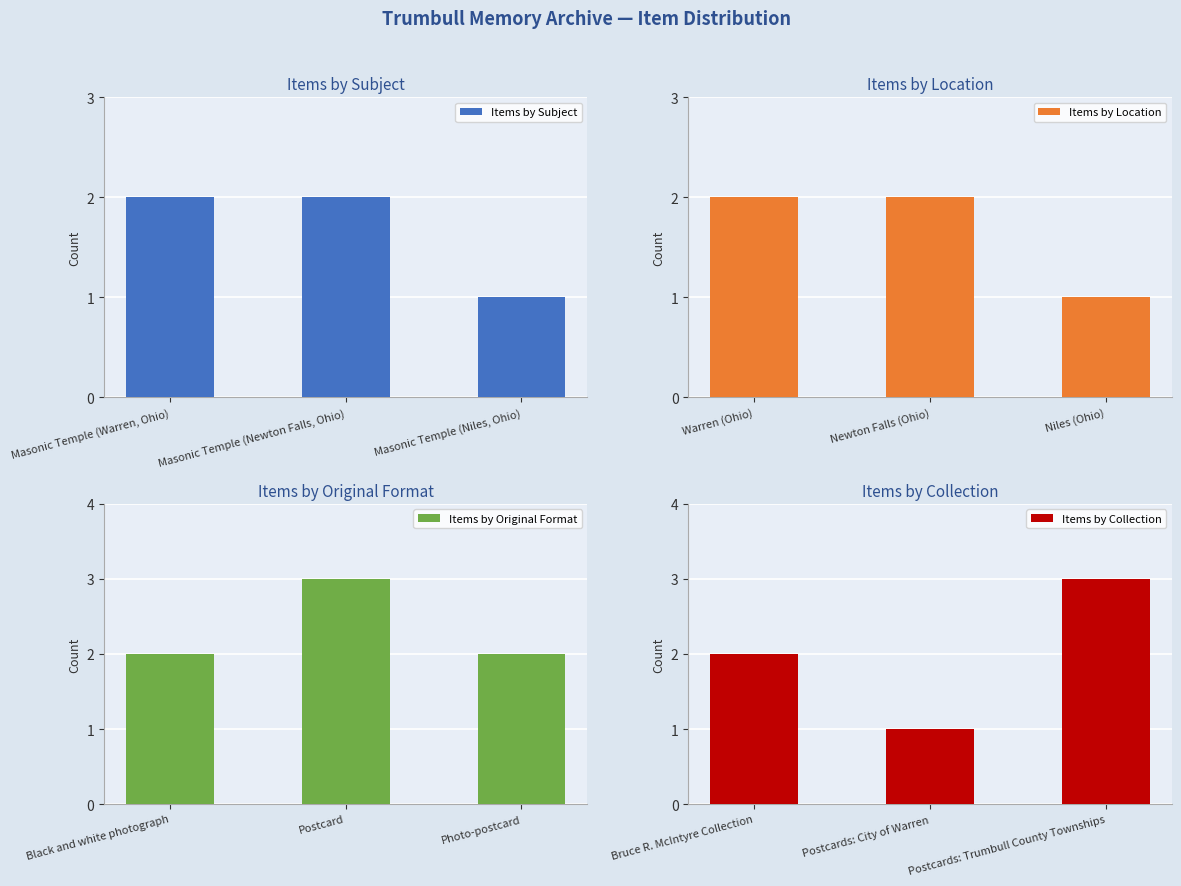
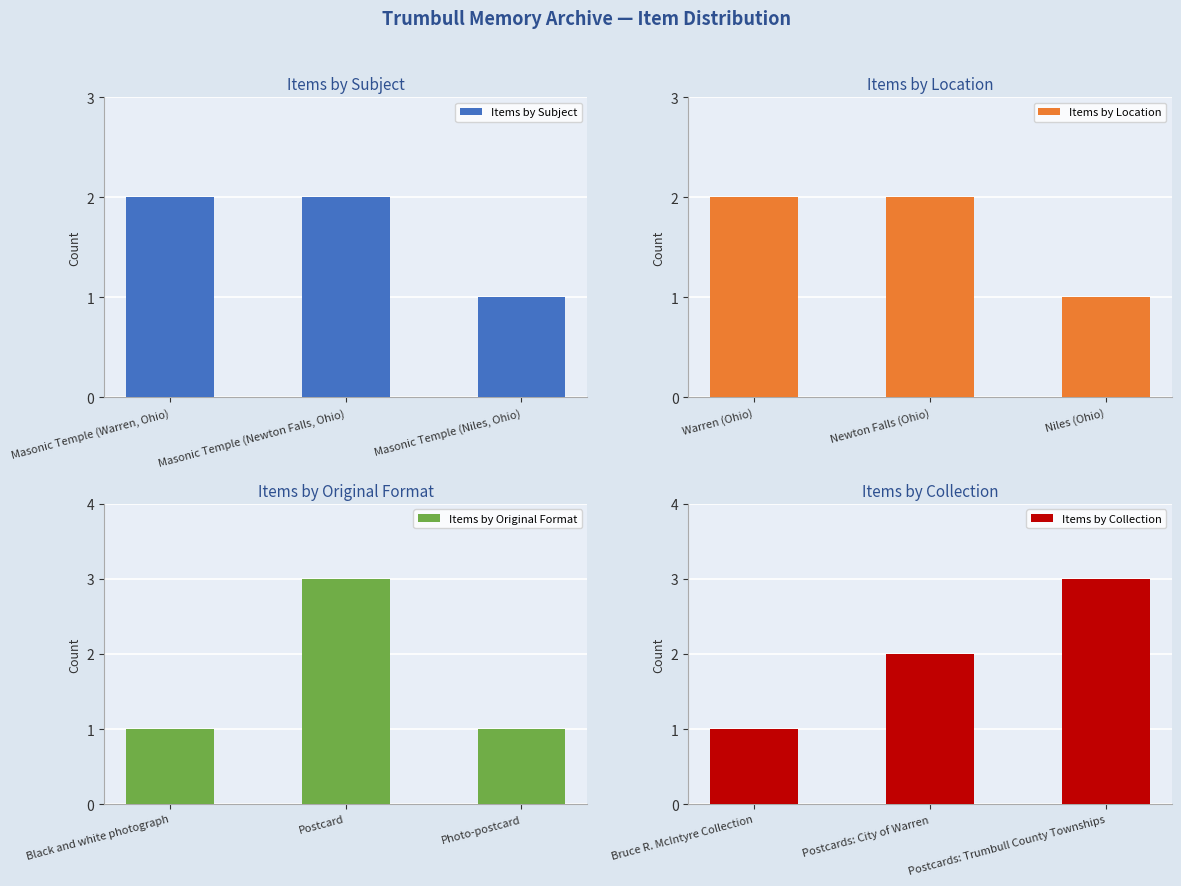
  {
    "Items by Subject": {
      "Masonic Temple (Warren, Ohio)": 2.00,
      "Masonic Temple (Newton Falls, Ohio)": 2.00,
      "Masonic Temple (Niles, Ohio)": 1.00
    },
    "Items by Location": {
      "Warren (Ohio)": 2.00,
      "Newton Falls (Ohio)": 2.00,
      "Niles (Ohio)": 1.00
    },
    "Items by Original Format": {
-     "Black and white photograph": 2,
+     "Black and white photograph": 1,
      "Postcard": 3,
-     "Photo-postcard": 2
+     "Photo-postcard": 1
    },
    "Items by Collection": {
-     "Bruce R. McIntyre Collection": 2,
-     "Postcards: City of Warren": 1,
+     "Bruce R. McIntyre Collection": 1,
+     "Postcards: City of Warren": 2,
      "Postcards: Trumbull County Townships": 3
    }
  }
